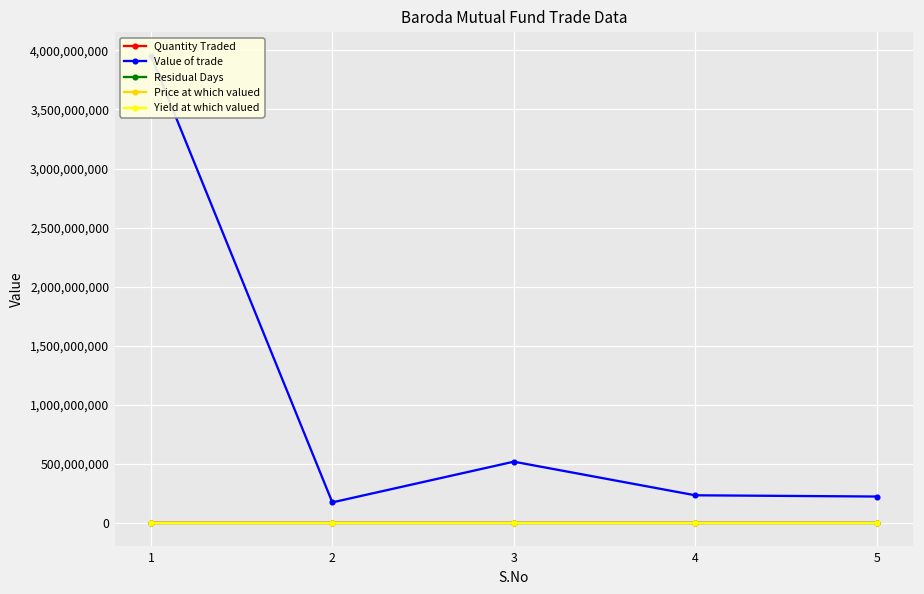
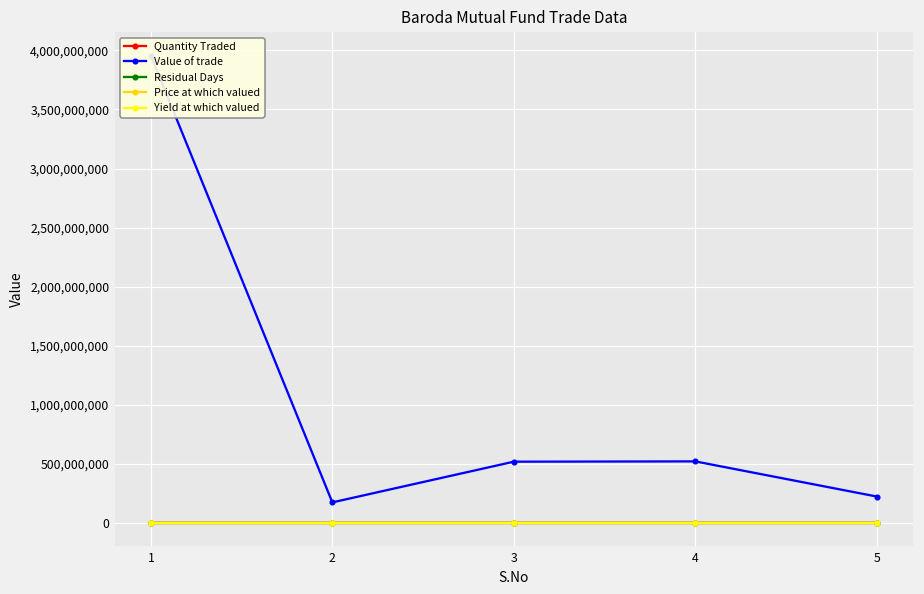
  {
    "Yield at which valued": {
      "1": "0",
      "2": "0",
      "3": "0",
      "4": "0",
      "5": "0"
    },
    "Value of trade": {
      "2": "170,000,000",
      "3": "520,000,000",
-     "4": "230,000,000",
+     "4": "520,000,000",
      "5": "220,000,000"
    }
  }
